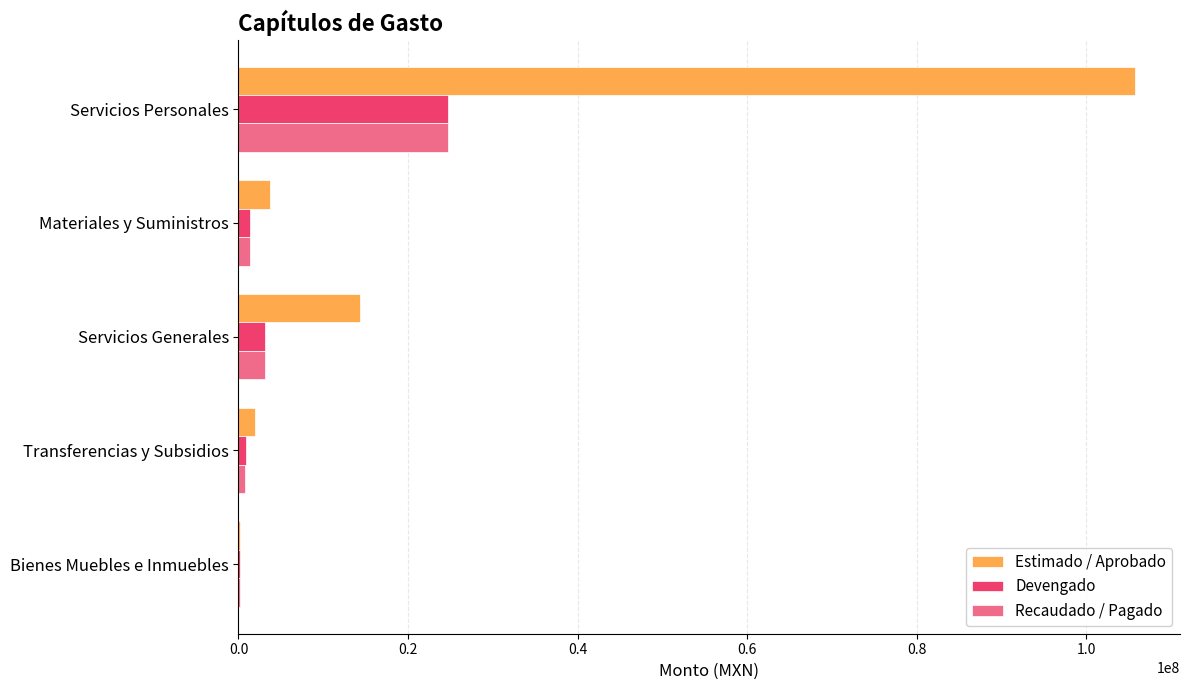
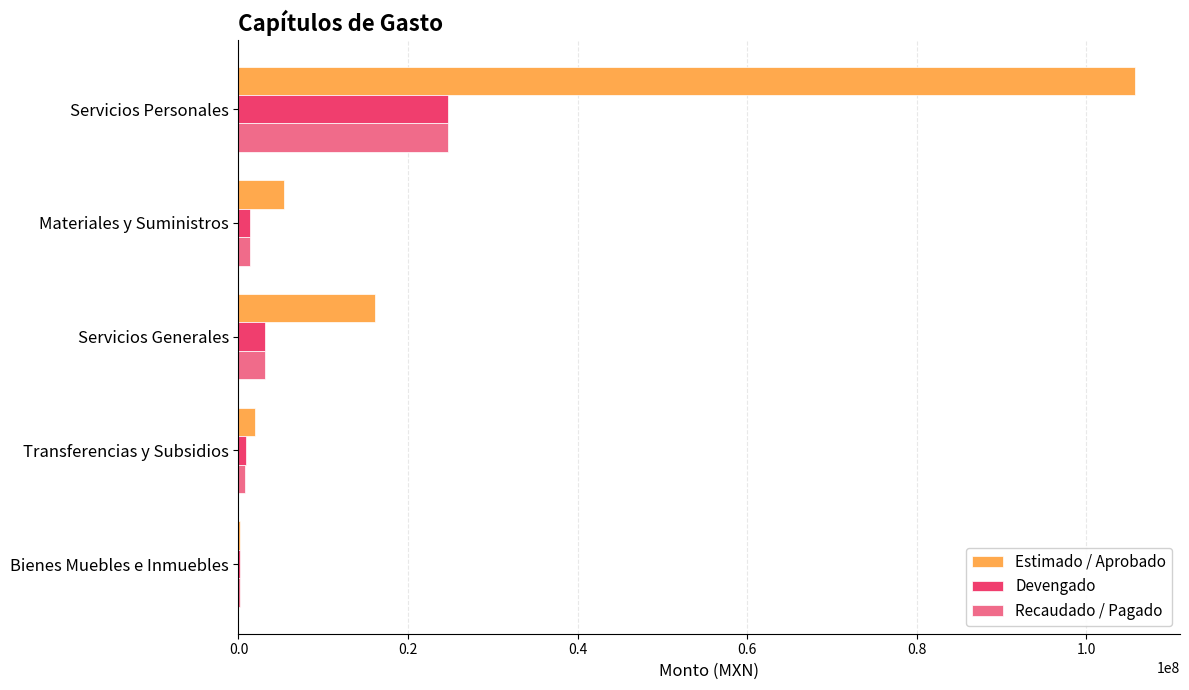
  {
    "Estimado / Aprobado": {
      "Servicios Personales": 106000000,
-     "Materiales y Suministros": 4000000,
-     "Servicios Generales": 14000000,
+     "Materiales y Suministros": 5000000,
+     "Servicios Generales": 16000000,
      "Transferencias y Subsidios": 2000000
    }
  }
